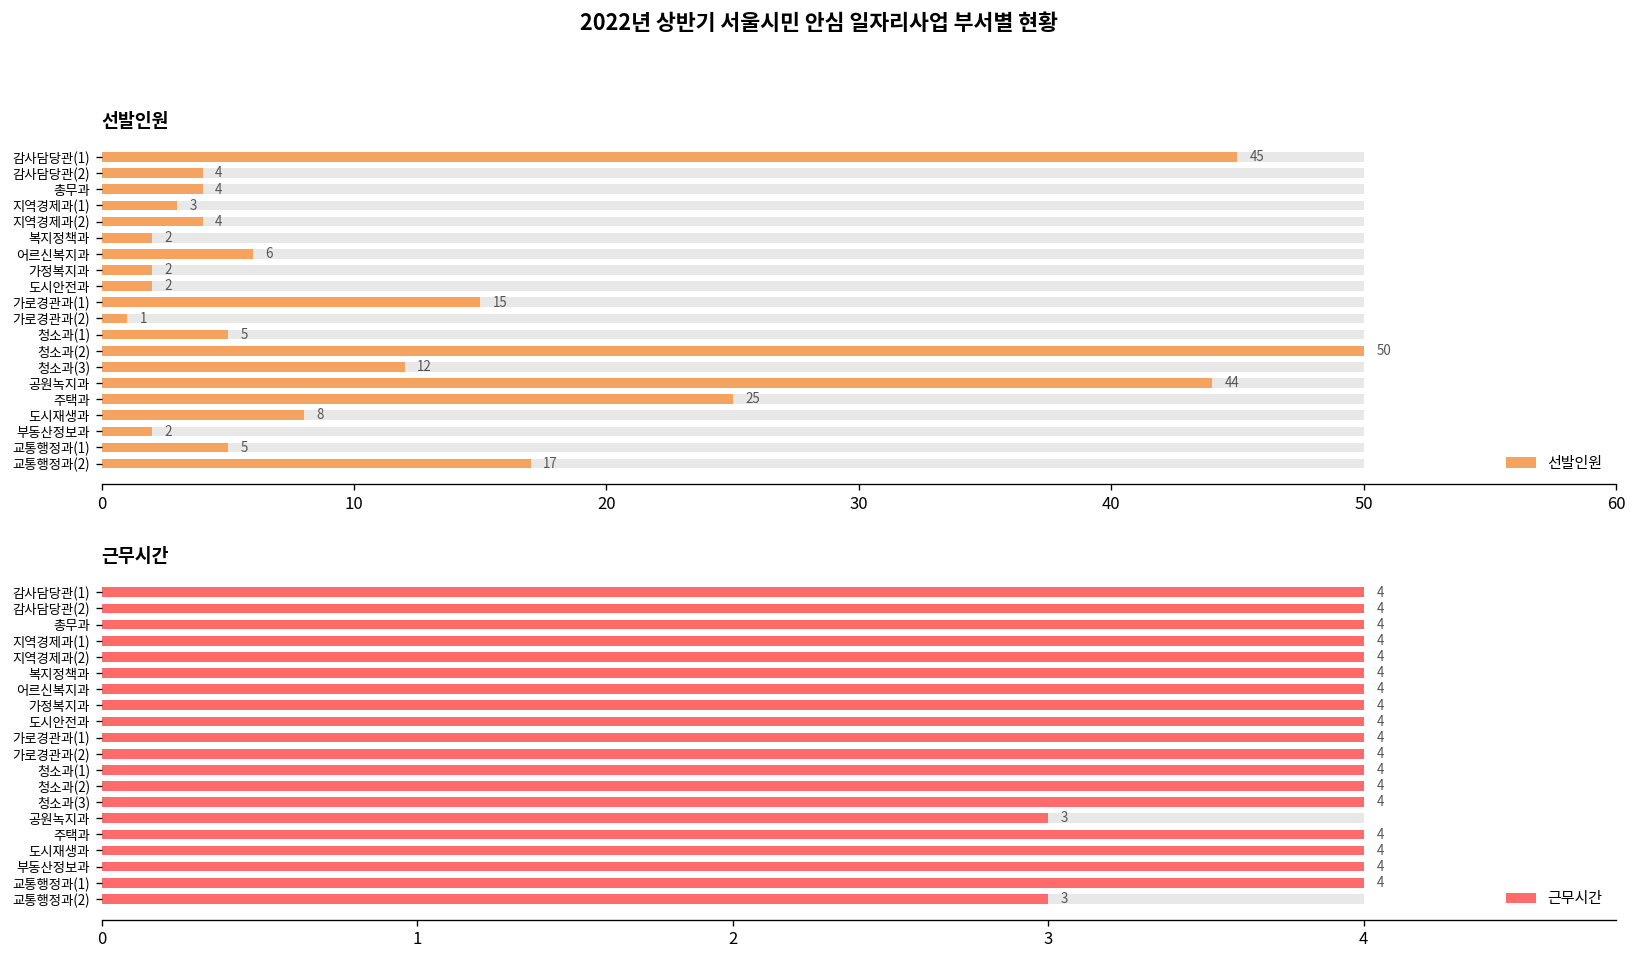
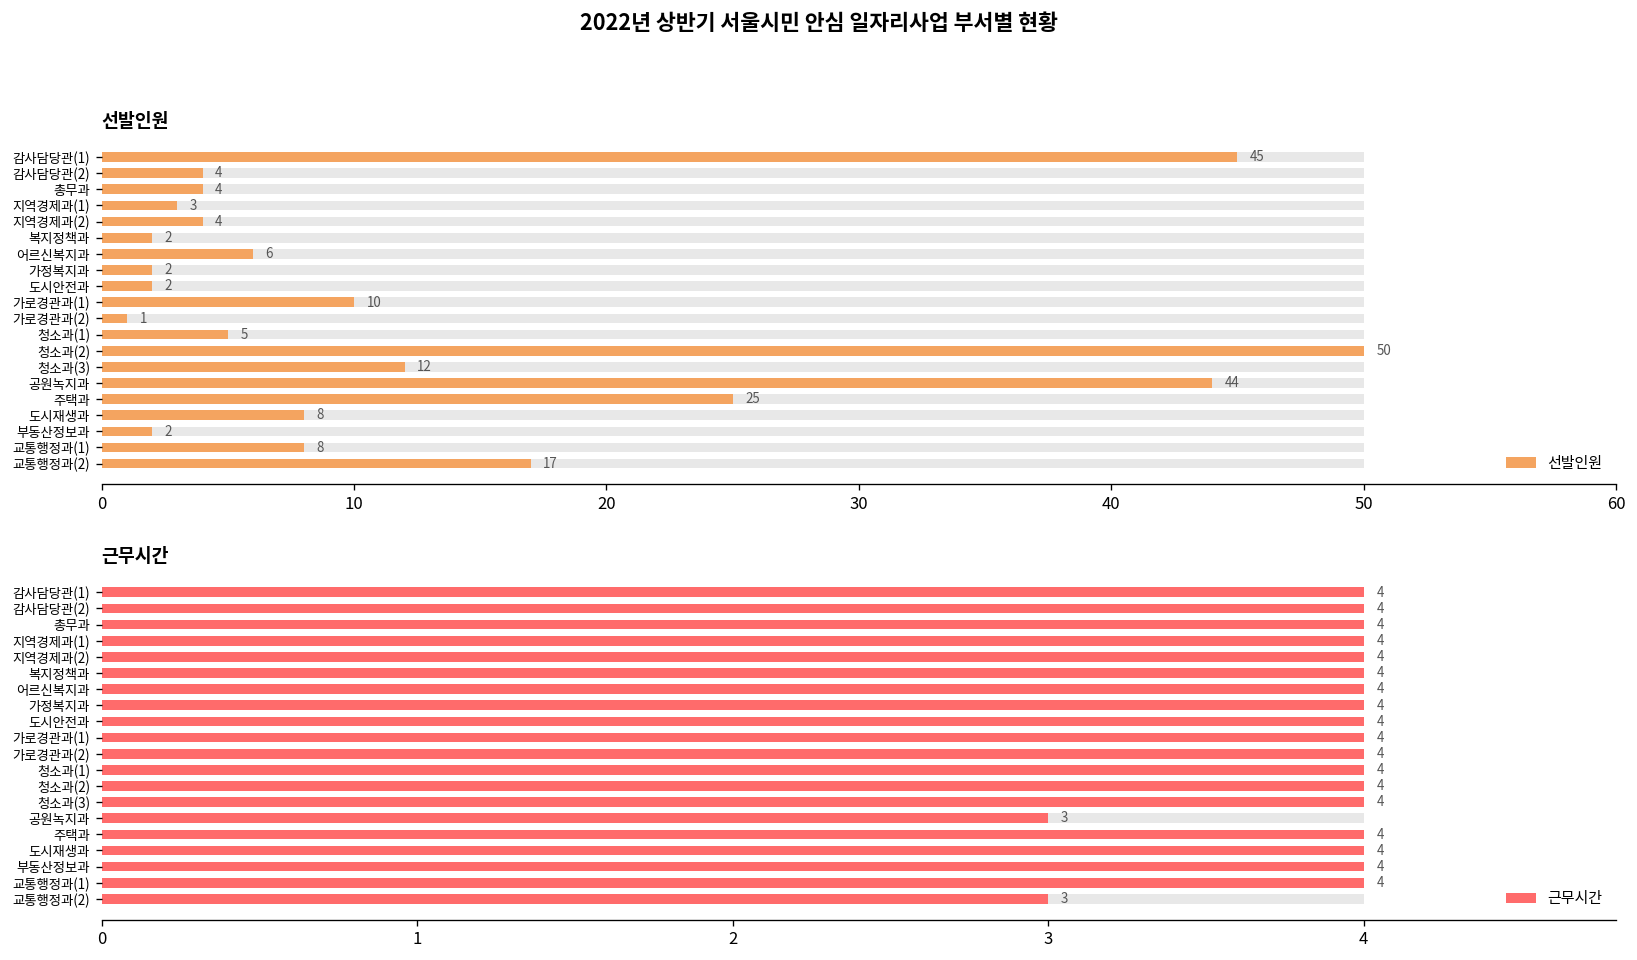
  {
    "선발인원": {
      "선발인원": {
-       "가로경관과(1)": 15,
+       "가로경관과(1)": 10,
        "청소과(2)": 50,
-       "교통행정과(1)": 5
+       "교통행정과(1)": 8
      }
    },
    "근무시간": {
      "근무시간": {
        "감사담당관(1)": 4,
        "감사담당관(2)": 4,
        "총무과": 4,
        "지역경제과(1)": 4,
        "지역경제과(2)": 4,
        "복지정책과": 4,
        "어르신복지과": 4,
        "가정복지과": 4,
        "도시안전과": 4,
        "가로경관과(1)": 4,
        "가로경관과(2)": 4,
        "청소과(1)": 4,
        "청소과(2)": 4,
        "청소과(3)": 4,
        "주택과": 4,
        "도시재생과": 4,
        "부동산정보과": 4,
        "교통행정과(1)": 4
      }
    }
  }
